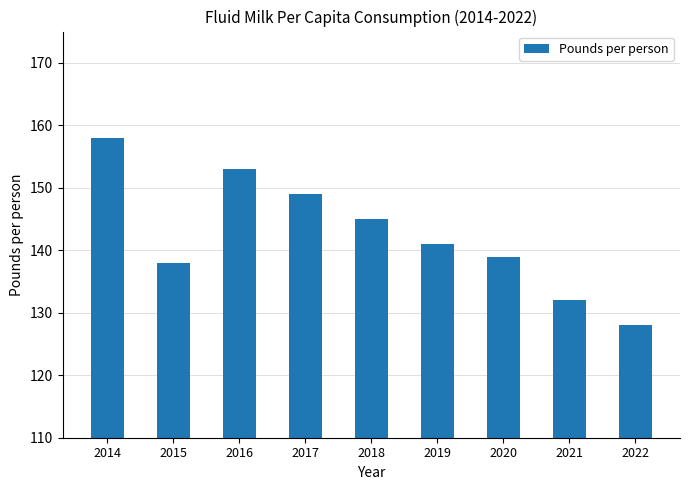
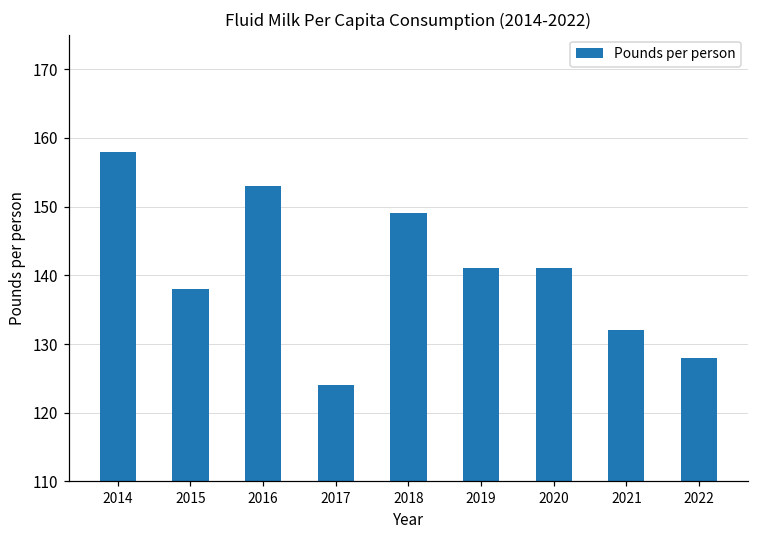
  {
    "2014": 158,
    "2015": 138,
    "2016": 153,
-   "2017": 149,
-   "2018": 145,
+   "2017": 124,
+   "2018": 149,
    "2019": 141,
-   "2020": 139,
+   "2020": 141,
    "2021": 132,
    "2022": 128
  }
